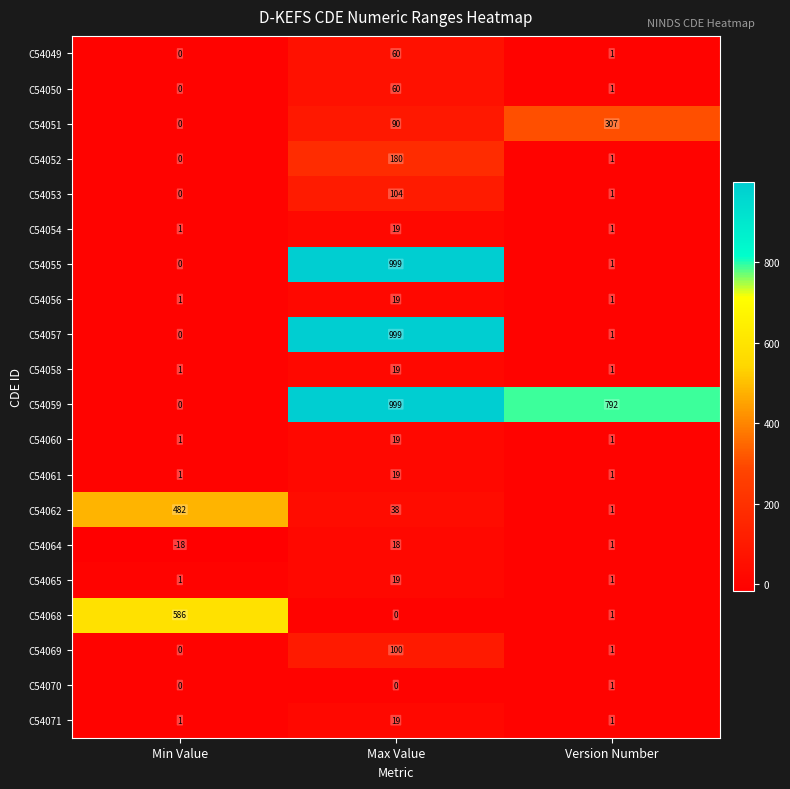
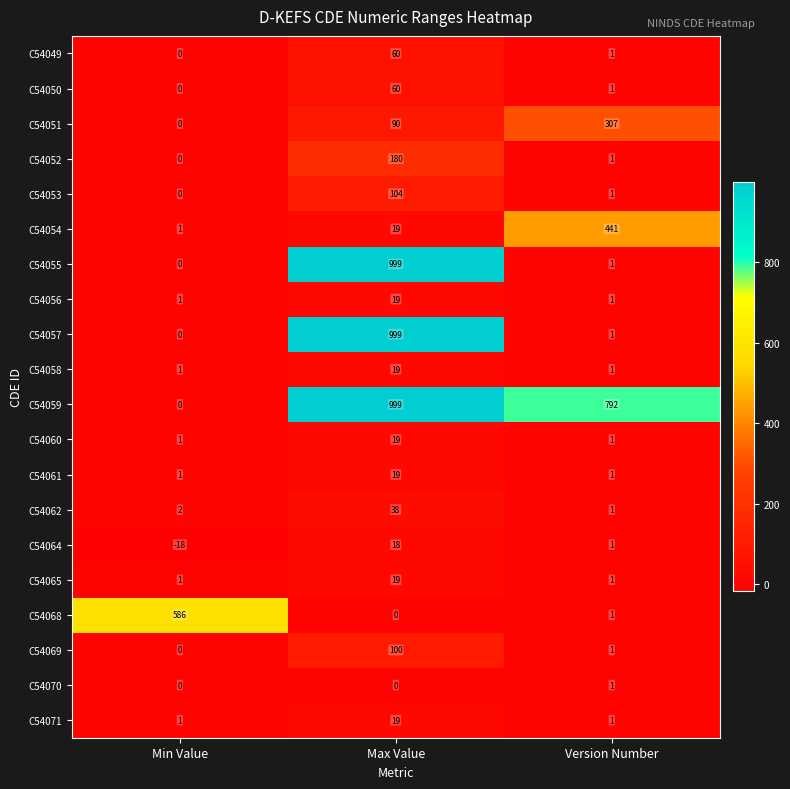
  {
    "C54054": {
-     "Version Number": 1
+     "Version Number": 441
    },
    "C54062": {
-     "Min Value": 482
+     "Min Value": 2
    }
  }
